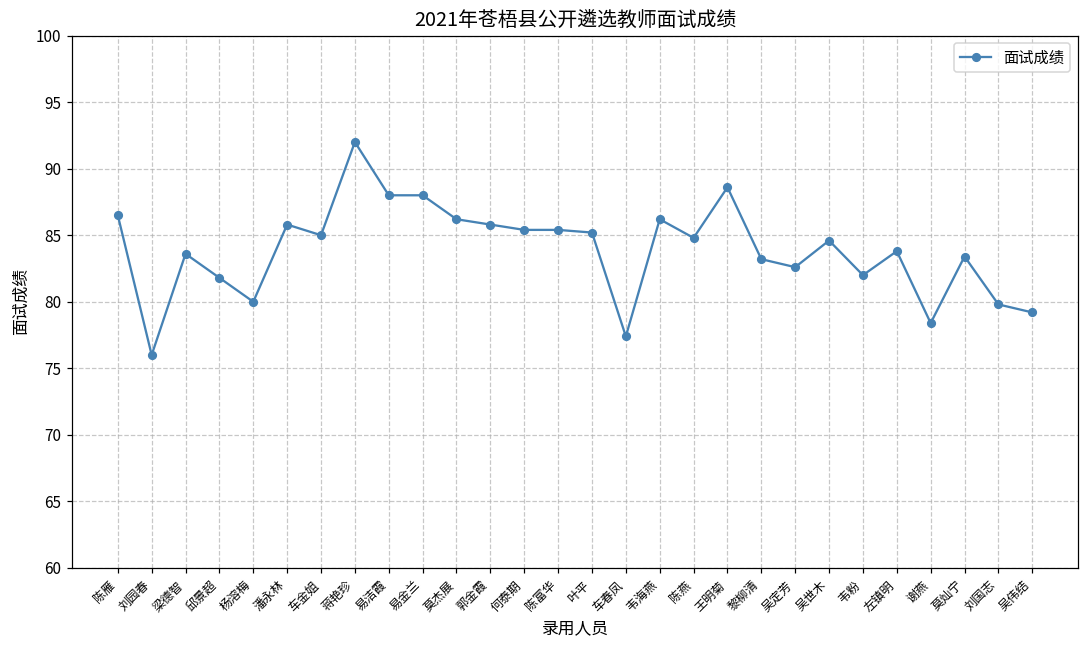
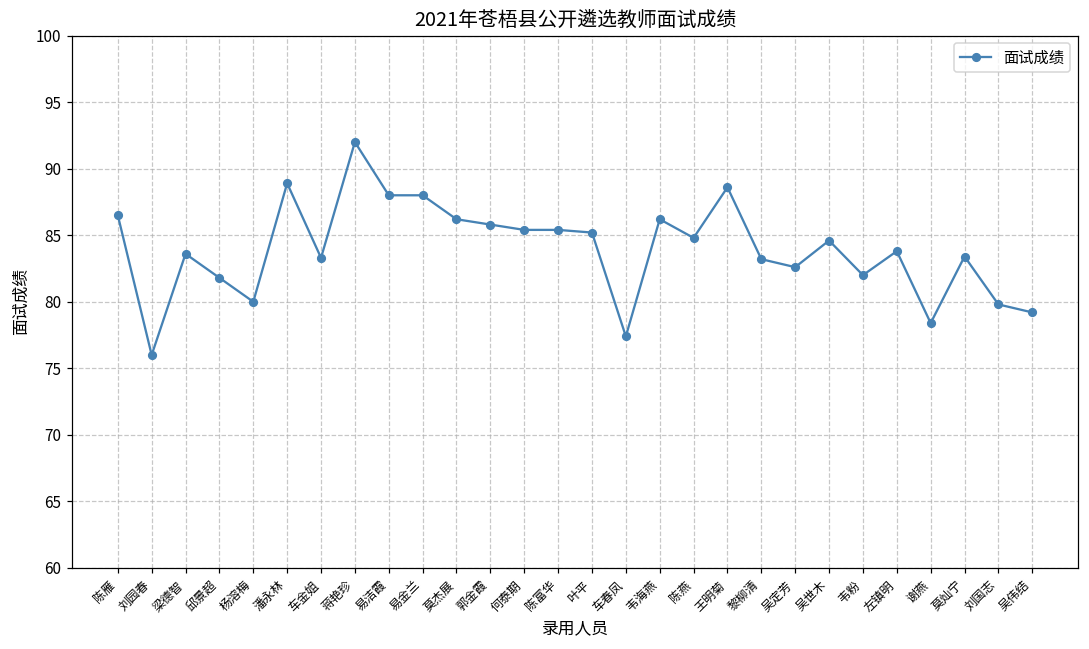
  {
    "陈雁": 86.5,
    "刘园春": 76.0,
    "梁德智": 83.6,
    "邱景超": 81.8,
    "杨溶梅": 80.0,
-   "潘永林": 85.8,
-   "车金姐": 85.0,
+   "潘永林": 88.9,
+   "车金姐": 83.3,
    "蒋艳珍": 92.0,
    "易洁霞": 88.0,
    "易金兰": 88.0,
    "莫杰展": 86.2,
    "郭金霞": 85.8,
    "何泰期": 85.4,
    "陈富华": 85.4,
    "叶平": 85.2,
    "车春凤": 77.4,
    "韦海燕": 86.2,
    "陈燕": 84.8,
    "王明菊": 88.6,
    "黎柳清": 83.2,
    "吴定芳": 82.6,
    "吴世木": 84.6,
    "韦粉": 82.0,
    "左镇明": 83.8,
    "谢燕": 78.4,
    "莫灿宁": 83.4,
    "刘国志": 79.8,
    "吴伟结": 79.2
  }
